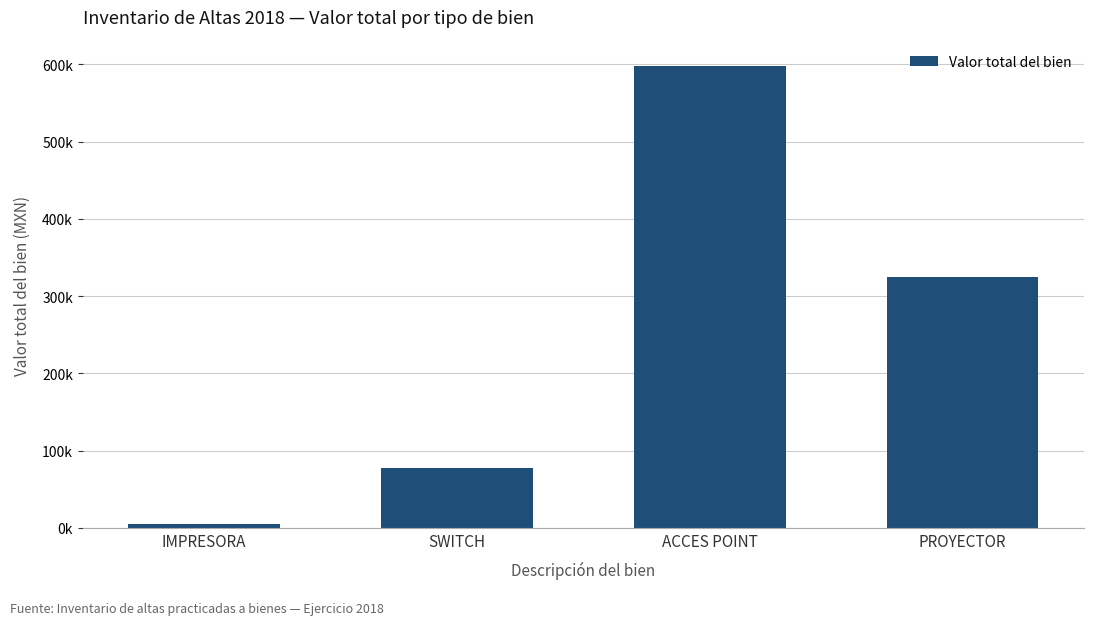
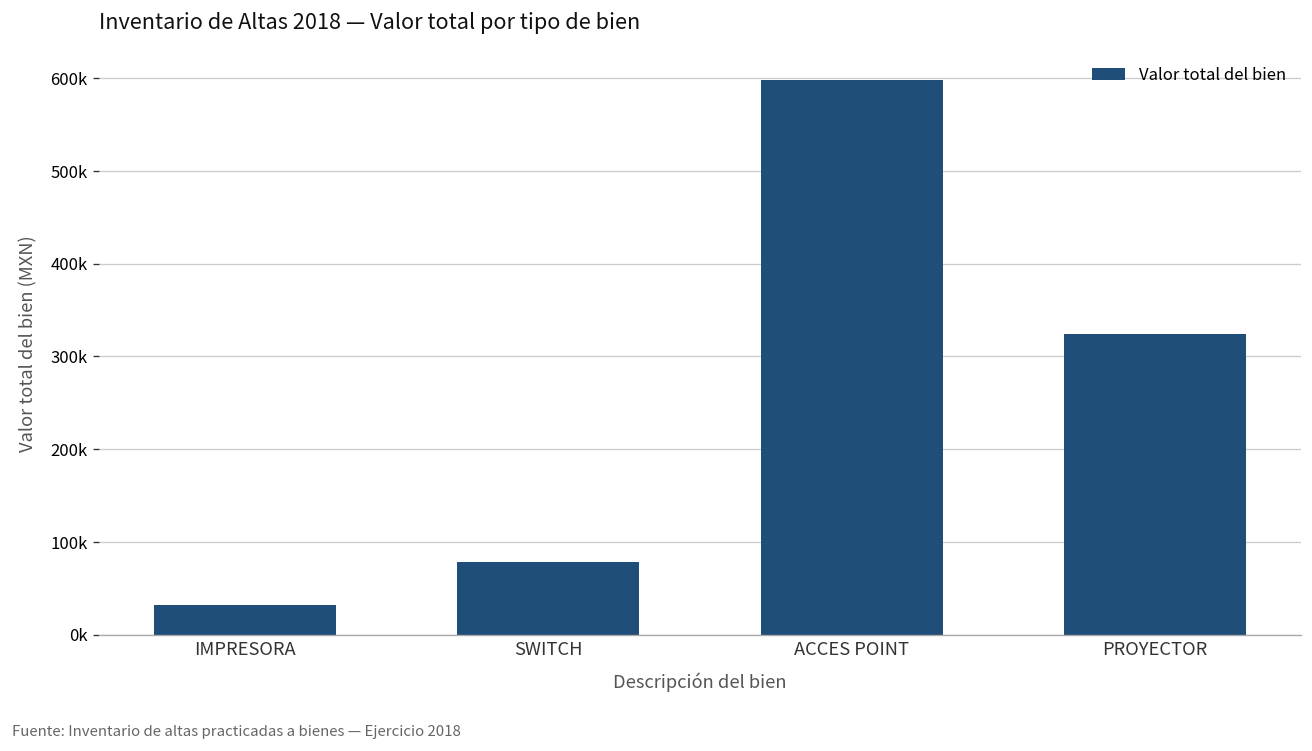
  {
-   "IMPRESORA": 10000,
+   "IMPRESORA": 30000,
    "SWITCH": 80000,
    "ACCES POINT": 600000,
    "PROYECTOR": 320000
  }
